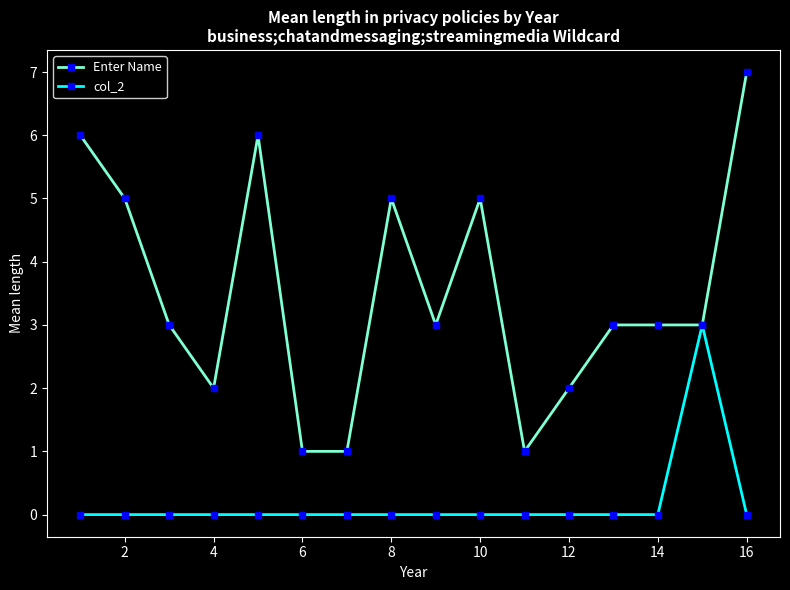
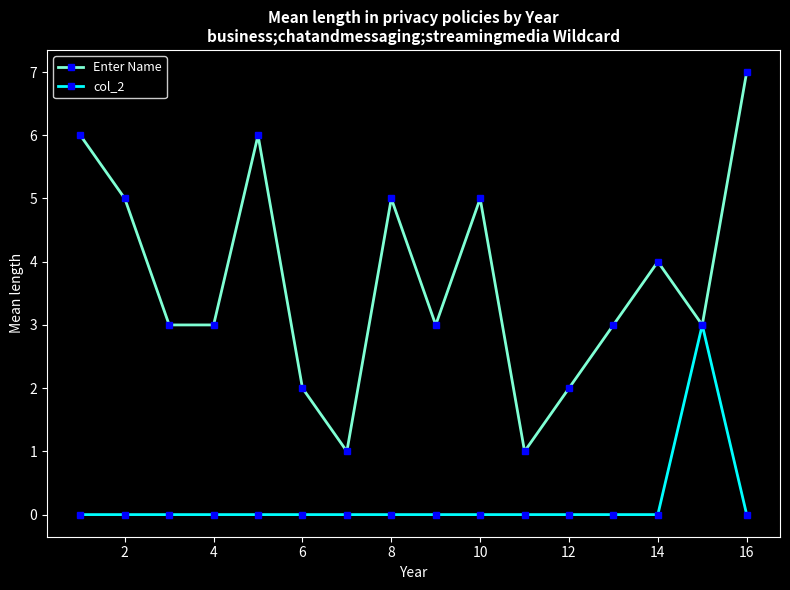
  {
    "Enter Name": {
      "2": 5,
-     "4": 2,
-     "6": 1,
+     "4": 3,
+     "6": 2,
      "8": 5,
      "10": 5,
      "12": 2,
-     "14": 3,
+     "14": 4,
      "16": 7
    },
    "col_2": {
      "2": 0,
      "4": 0,
      "6": 0,
      "8": 0,
      "10": 0,
      "12": 0,
      "14": 0,
      "16": 0
    }
  }
